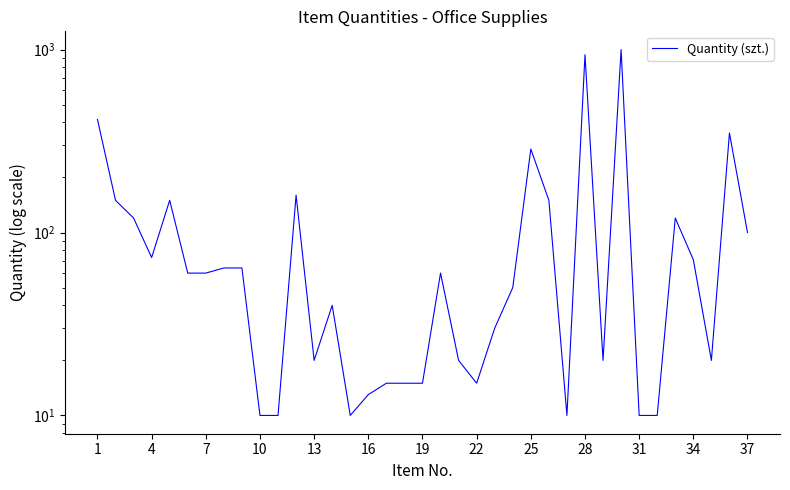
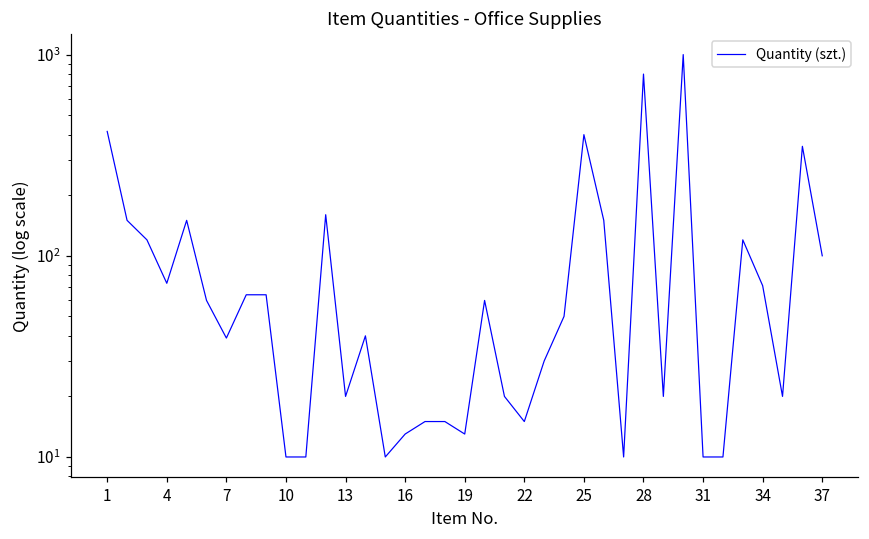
  {
    "1": 420,
    "4": 73,
-   "7": 60,
+   "7": 39,
    "10": 10,
    "13": 20,
    "16": 13,
-   "19": 15,
+   "19": 13,
    "22": 15,
-   "25": 290,
-   "28": 900,
+   "25": 400,
+   "28": 800,
    "31": 10,
    "34": 71,
    "37": 100
  }
